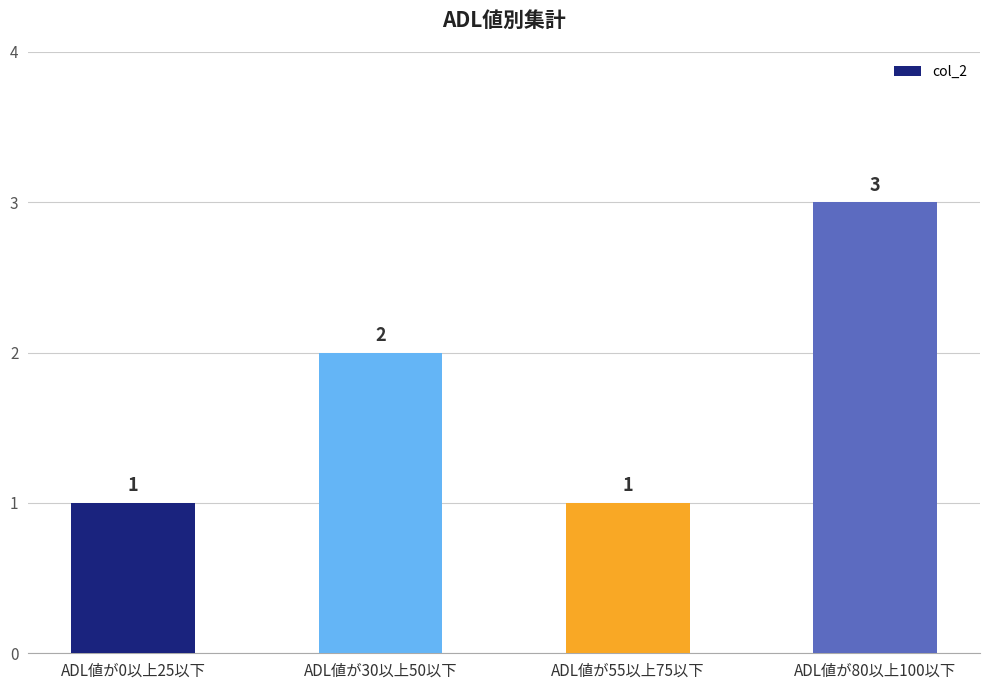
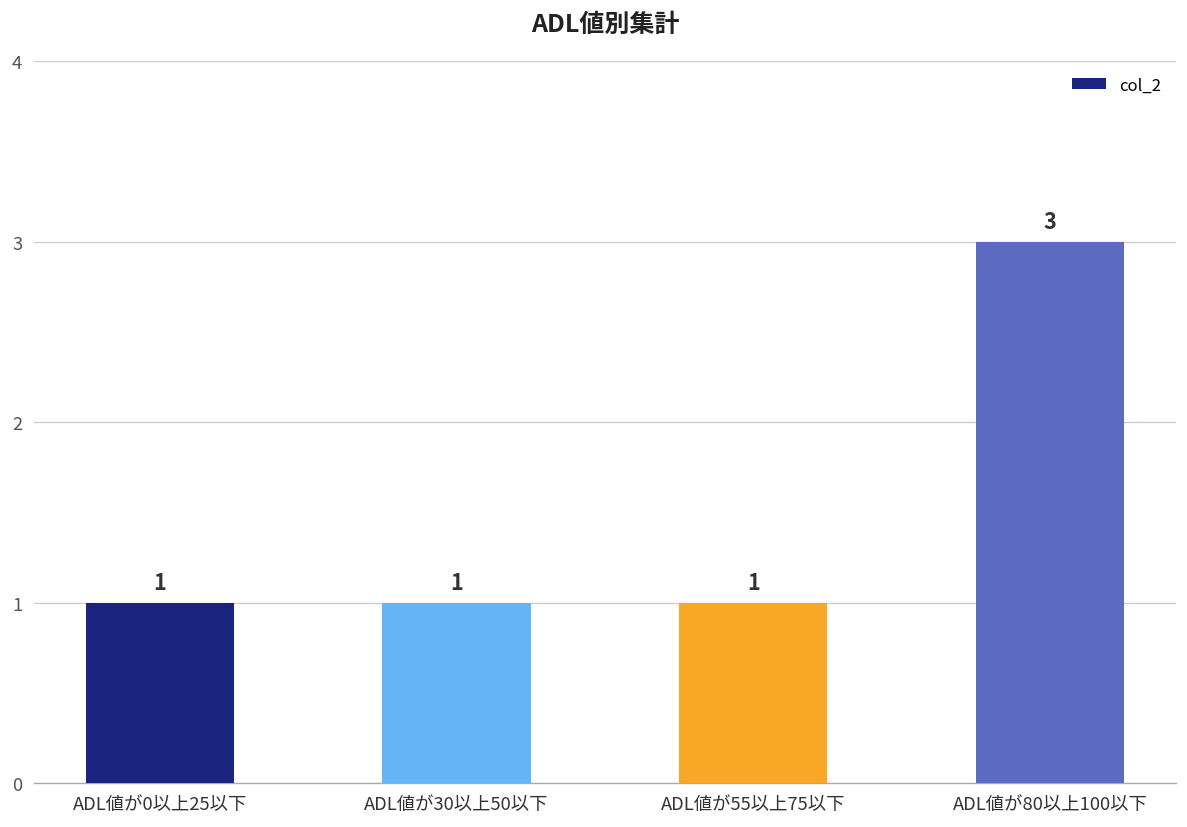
  {
    "ADL値が0以上25以下": 1,
-   "ADL値が30以上50以下": 2,
+   "ADL値が30以上50以下": 1,
    "ADL値が55以上75以下": 1,
    "ADL値が80以上100以下": 3
  }
